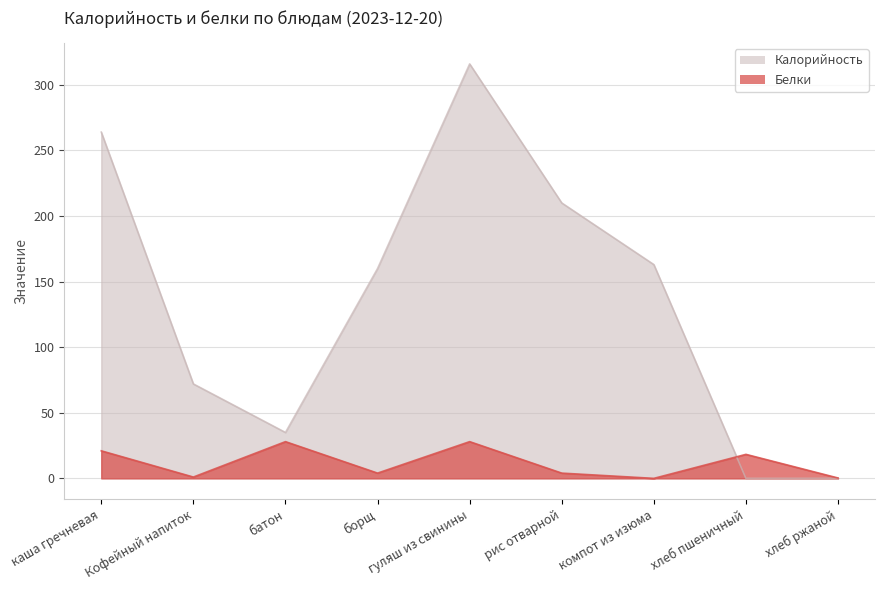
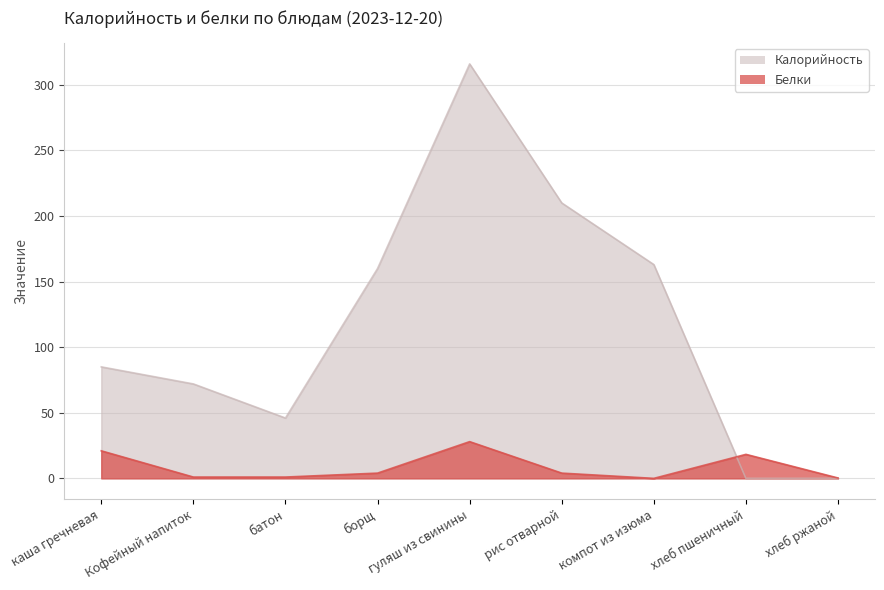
  {
    "Калорийность": {
-     "каша гречневая": 264,
+     "каша гречневая": 85,
      "Кофейный напиток": 72,
-     "батон": 35,
+     "батон": 46,
      "борщ": 160,
      "гуляш из свинины": 316,
      "рис отварной": 210,
      "компот из изюма": 163,
      "хлеб пшеничный": 0
    },
    "Белки": {
      "каша гречневая": 21,
      "Кофейный напиток": 1,
-     "батон": 28,
+     "батон": 1,
      "борщ": 4,
      "гуляш из свинины": 28,
      "рис отварной": 4,
      "компот из изюма": 0,
      "хлеб пшеничный": 18
    }
  }
